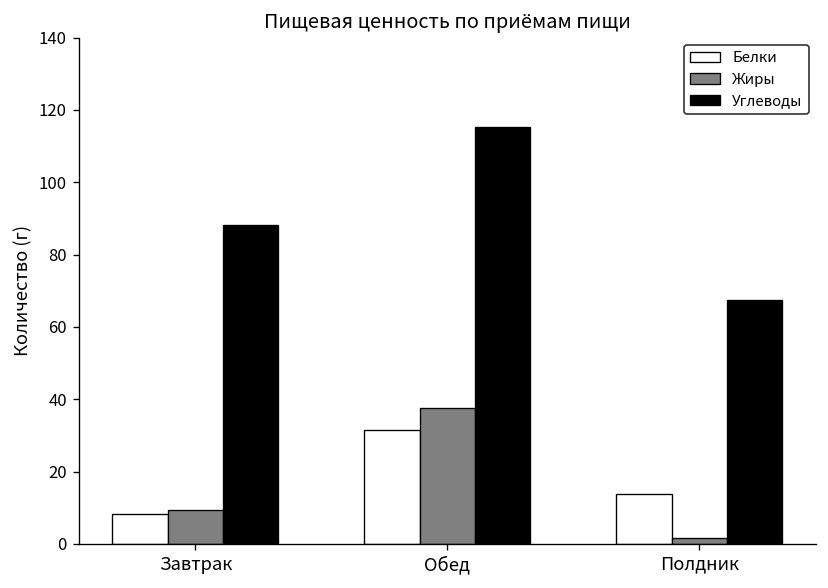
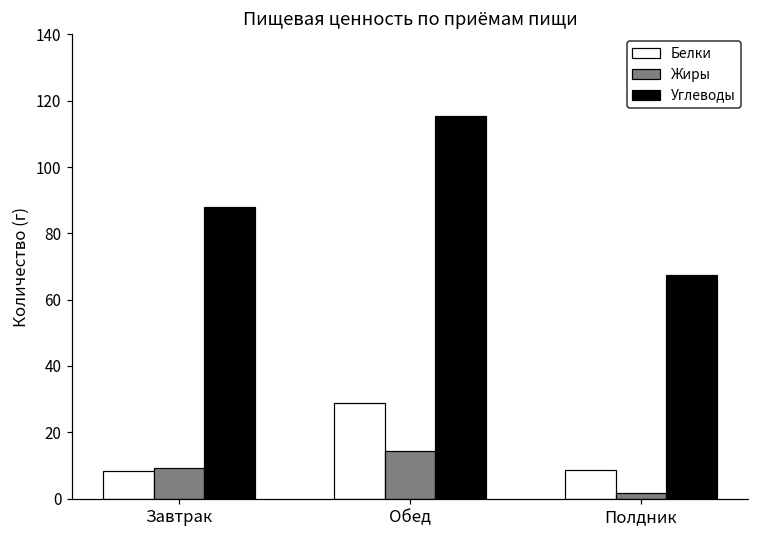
  {
    "Белки": {
      "Завтрак": 8,
-     "Обед": 31,
-     "Полдник": 14
+     "Обед": 29,
+     "Полдник": 9
    },
    "Жиры": {
      "Завтрак": 9,
-     "Обед": 38,
+     "Обед": 14,
      "Полдник": 2
    },
    "Углеводы": {
      "Завтрак": 88,
      "Обед": 115,
      "Полдник": 67
    }
  }
